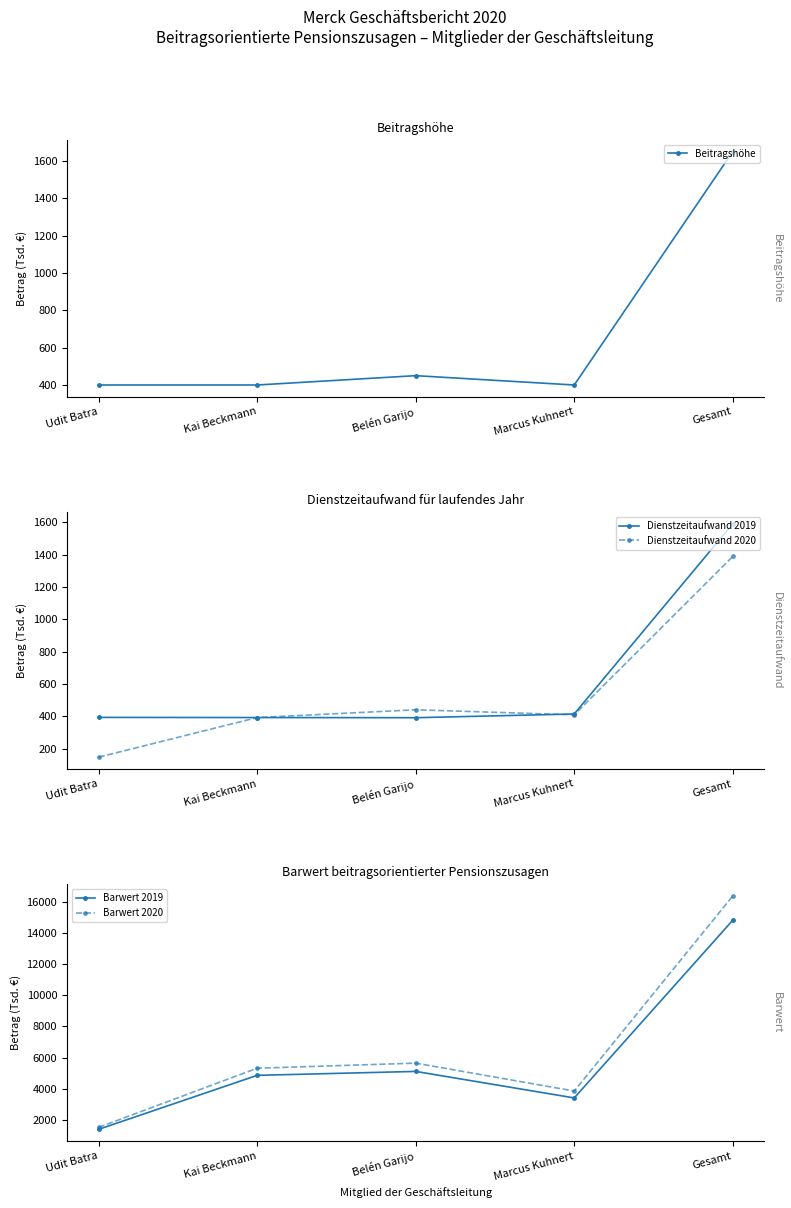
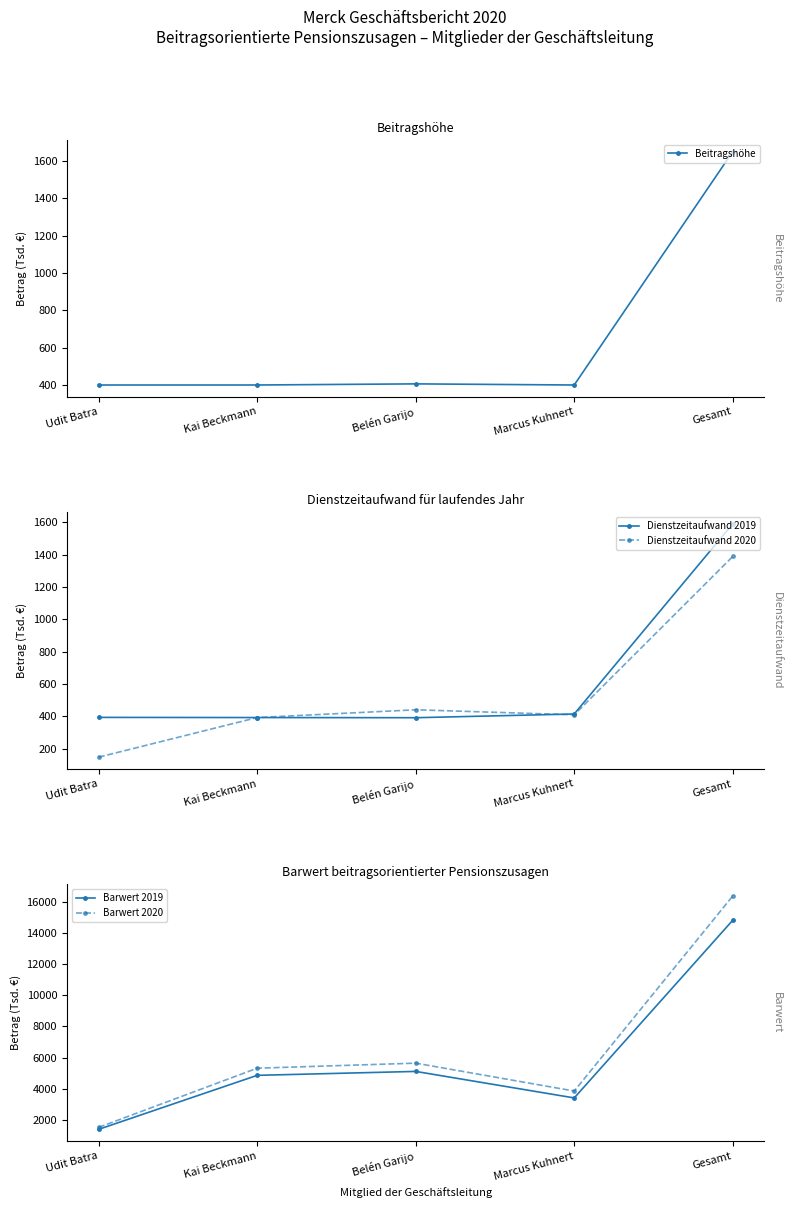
  {
    "Beitragshöhe": {
      "Udit Batra": 400,
      "Kai Beckmann": 400,
-     "Belén Garijo": 450,
+     "Belén Garijo": 410,
      "Marcus Kuhnert": 400
    }
  }
